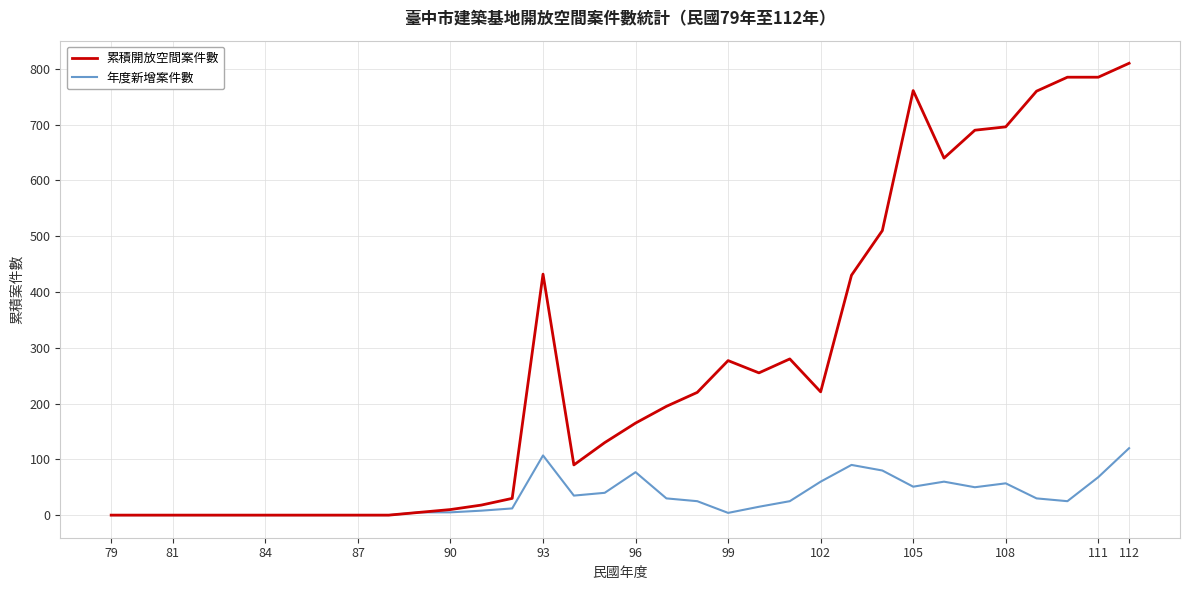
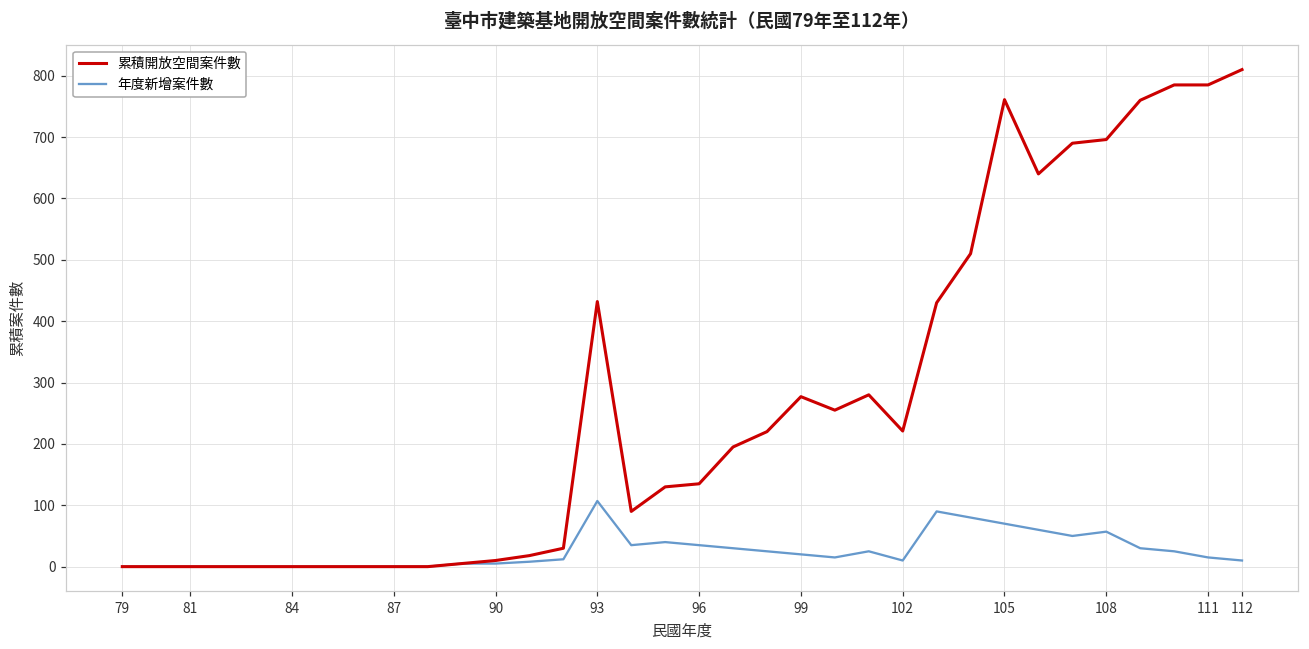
  {
    "累積開放空間案件數": {
      "90": 10,
      "93": 430,
-     "96": 170,
+     "96": 140,
      "99": 280,
      "102": 220,
      "105": 760,
      "108": 700,
      "111": 790,
      "112": 810
    },
    "年度新增案件數": {
      "90": 10,
      "93": 110,
-     "96": 80,
-     "99": 0,
-     "102": 60,
-     "105": 50,
+     "96": 40,
+     "99": 20,
+     "102": 10,
+     "105": 70,
      "108": 60,
-     "111": 70,
-     "112": 120
+     "111": 20,
+     "112": 10
    }
  }
